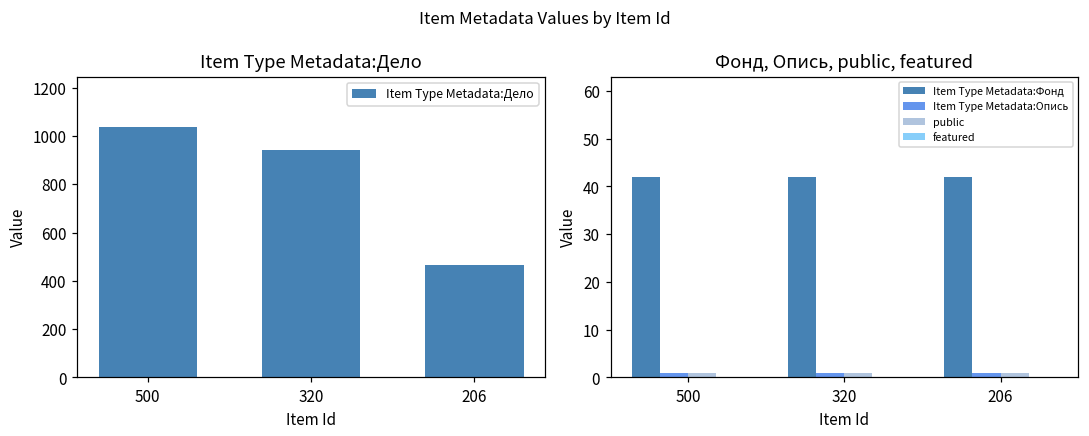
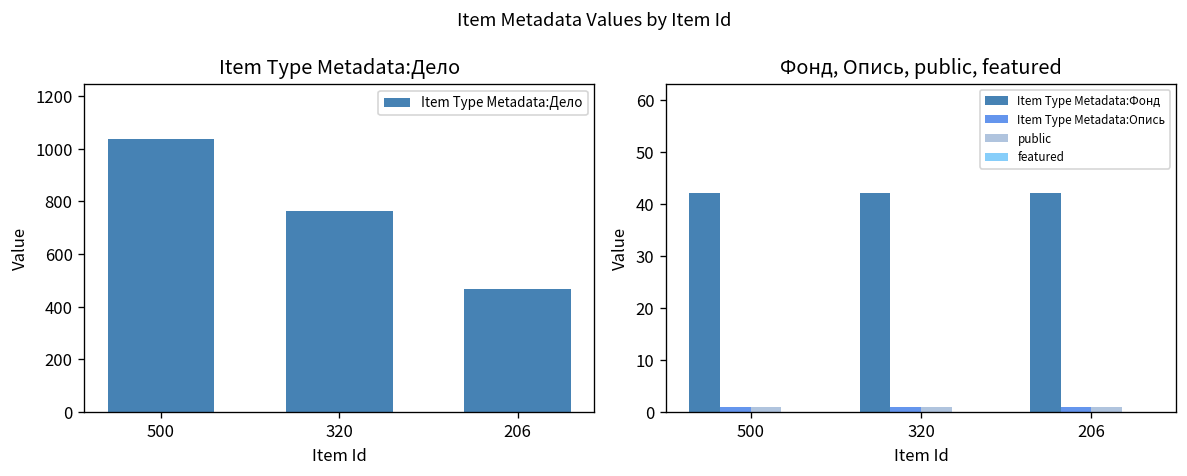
  {
    "Item Type Metadata:Дело": {
      "500": 1040,
-     "320": 940,
+     "320": 760,
      "206": 470
    },
    "Фонд, Опись, public, featured": {
      "Item Type Metadata:Фонд": {
        "500": 42,
        "320": 42,
        "206": 42
      },
      "Item Type Metadata:Опись": {
        "500": 1,
        "320": 1,
        "206": 1
      }
    }
  }
